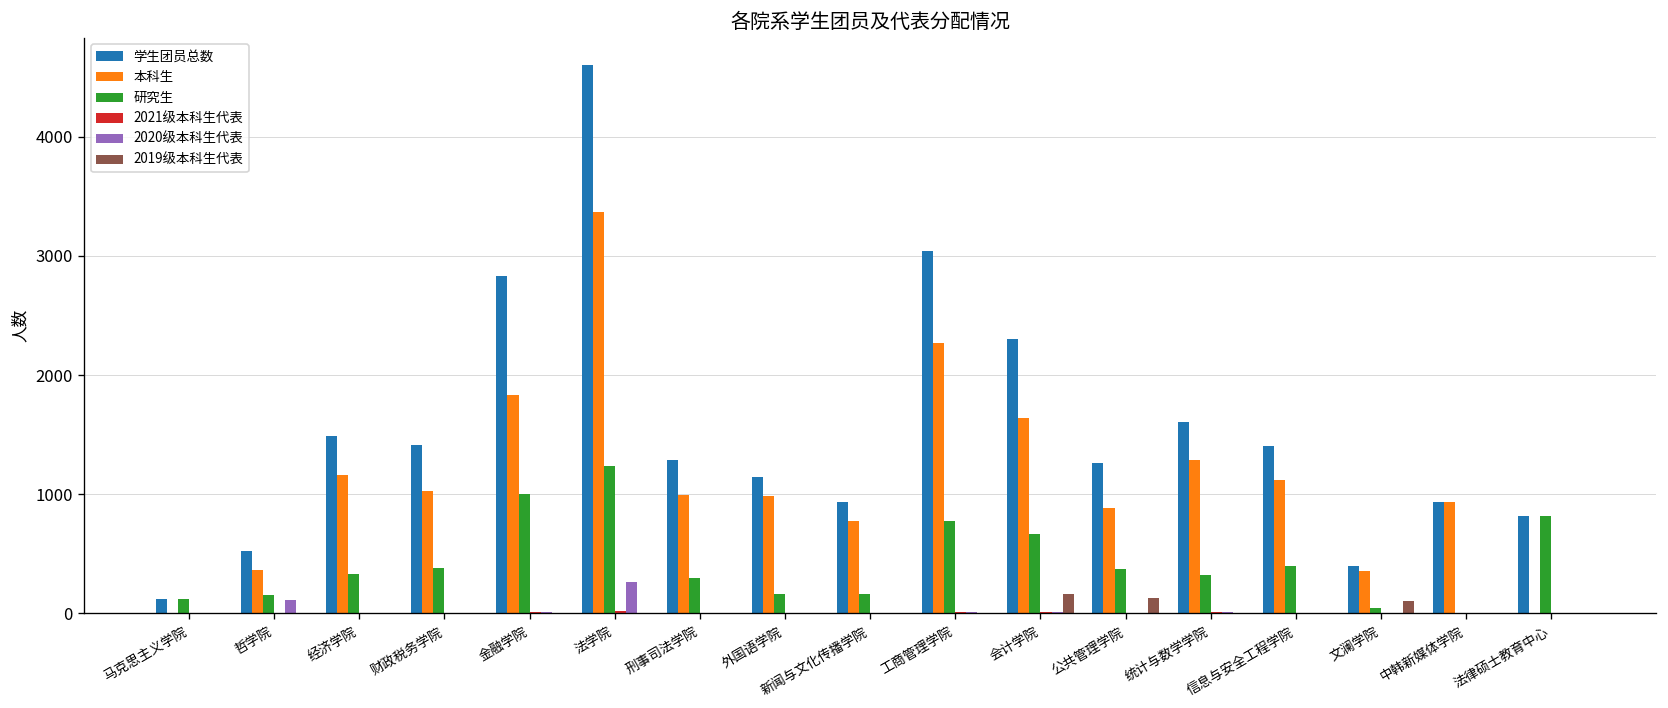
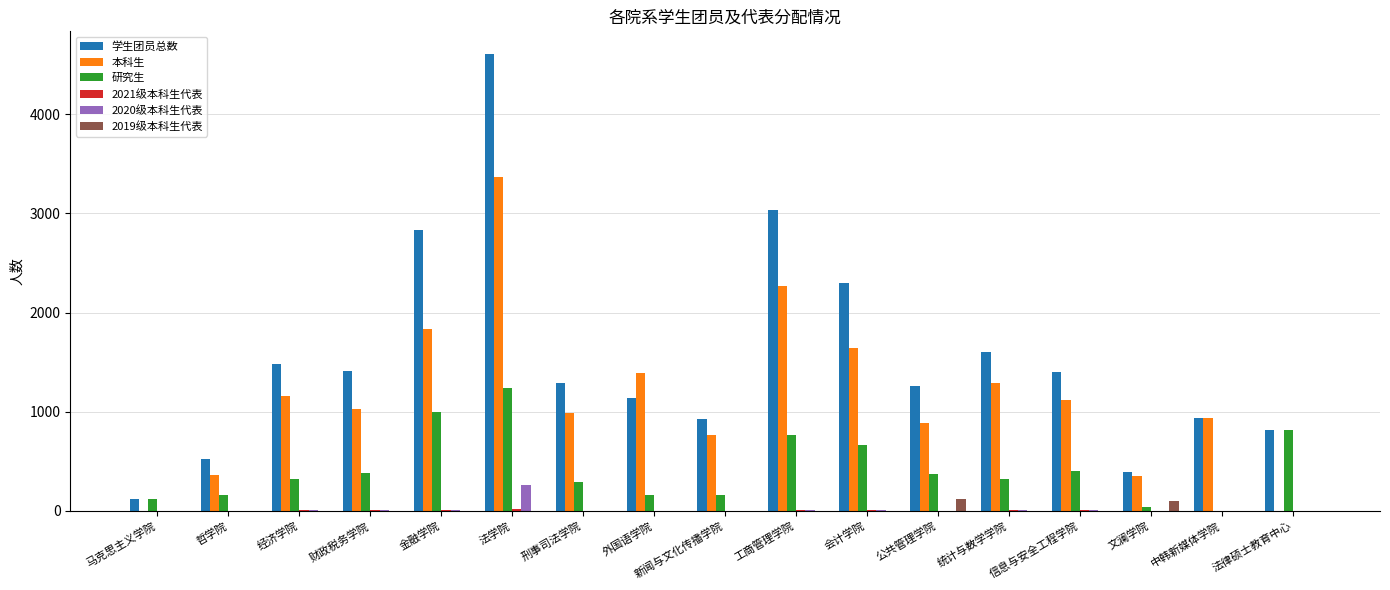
  {
    "学生团员总数": {
      "马克思主义学院": 100,
      "哲学院": 500,
      "经济学院": 1500,
      "财政税务学院": 1400,
      "金融学院": 2800,
      "法学院": 4600,
      "刑事司法学院": 1300,
      "外国语学院": 1100,
      "新闻与文化传播学院": 900,
      "工商管理学院": 3000,
      "会计学院": 2300,
      "公共管理学院": 1300,
      "统计与数学学院": 1600,
      "信息与安全工程学院": 1400,
      "文澜学院": 400,
      "中韩新媒体学院": 900,
      "法律硕士教育中心": 800
    },
    "本科生": {
      "马克思主义学院": 0,
      "哲学院": 400,
      "经济学院": 1200,
      "财政税务学院": 1000,
      "金融学院": 1800,
      "法学院": 3400,
      "刑事司法学院": 1000,
-     "外国语学院": 1000,
+     "外国语学院": 1400,
      "新闻与文化传播学院": 800,
      "工商管理学院": 2300,
      "会计学院": 1600,
      "公共管理学院": 900,
      "统计与数学学院": 1300,
      "信息与安全工程学院": 1100,
      "文澜学院": 400,
      "中韩新媒体学院": 900,
      "法律硕士教育中心": 0
    },
    "研究生": {
      "马克思主义学院": 100,
      "哲学院": 200,
      "经济学院": 300,
      "财政税务学院": 400,
      "金融学院": 1000,
      "法学院": 1200,
      "刑事司法学院": 300,
      "外国语学院": 200,
      "新闻与文化传播学院": 200,
      "工商管理学院": 800,
      "会计学院": 700,
      "公共管理学院": 400,
      "统计与数学学院": 300,
      "信息与安全工程学院": 400,
      "文澜学院": 0,
      "中韩新媒体学院": 0,
      "法律硕士教育中心": 800
    },
    "2020级本科生代表": {
-     "哲学院": 100,
+     "哲学院": 0,
      "法学院": 300
    },
    "2019级本科生代表": {
-     "会计学院": 200,
+     "会计学院": 0,
      "公共管理学院": 100,
      "文澜学院": 100
    }
  }
